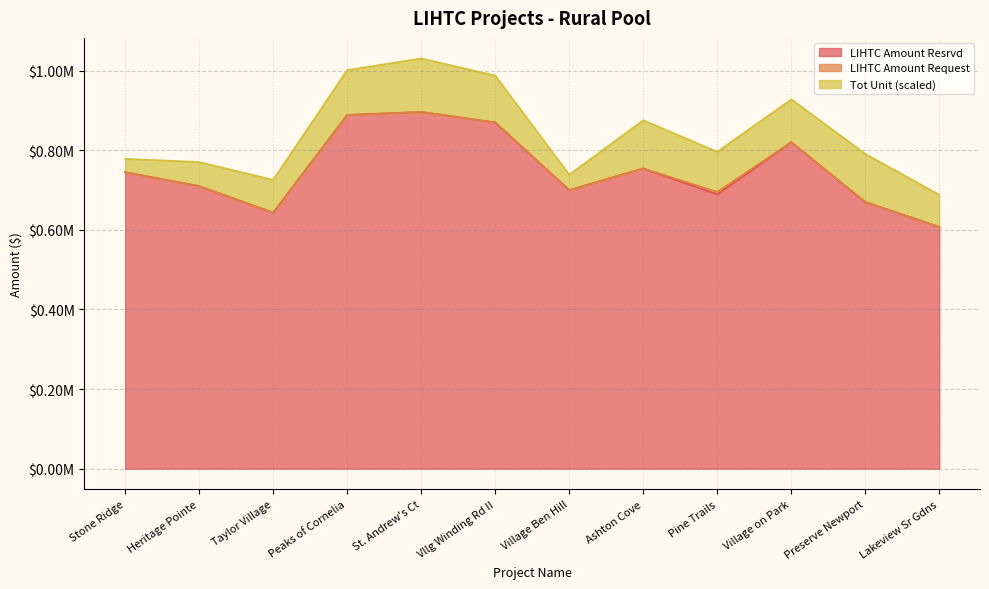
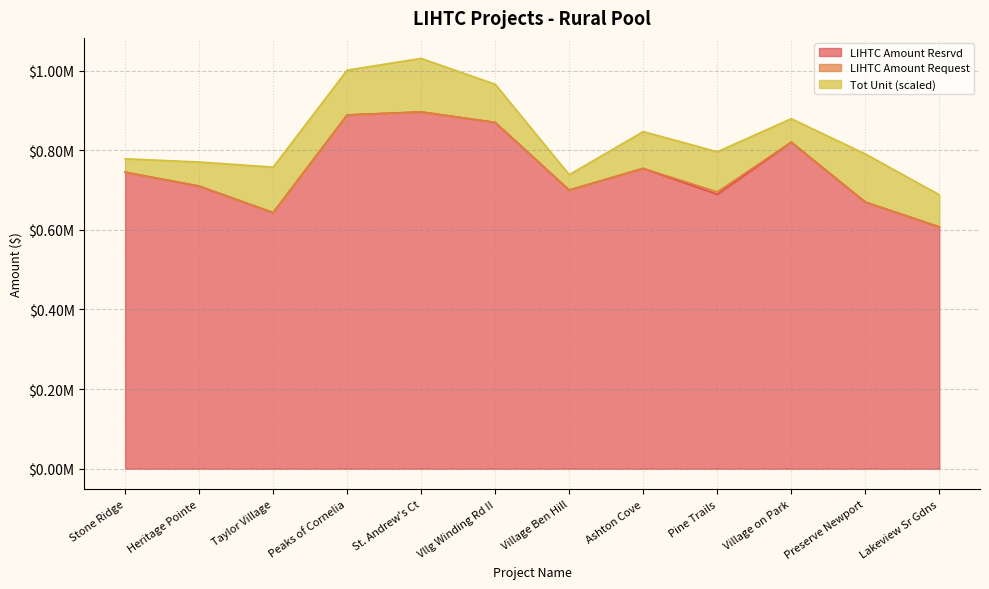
  {
    "Tot Unit (scaled)": {
      "Stone Ridge": "$30000",
      "Heritage Pointe": "$60000",
-     "Taylor Village": "$80000",
+     "Taylor Village": "$110000",
      "Peaks of Cornelia": "$110000",
      "St. Andrew's Ct": "$130000",
-     "Vllg Winding Rd II": "$120000",
+     "Vllg Winding Rd II": "$100000",
      "Village Ben Hill": "$40000",
-     "Ashton Cove": "$120000",
+     "Ashton Cove": "$90000",
      "Pine Trails": "$100000",
-     "Village on Park": "$110000",
+     "Village on Park": "$60000",
      "Preserve Newport": "$120000",
      "Lakeview Sr Gdns": "$80000"
    }
  }
